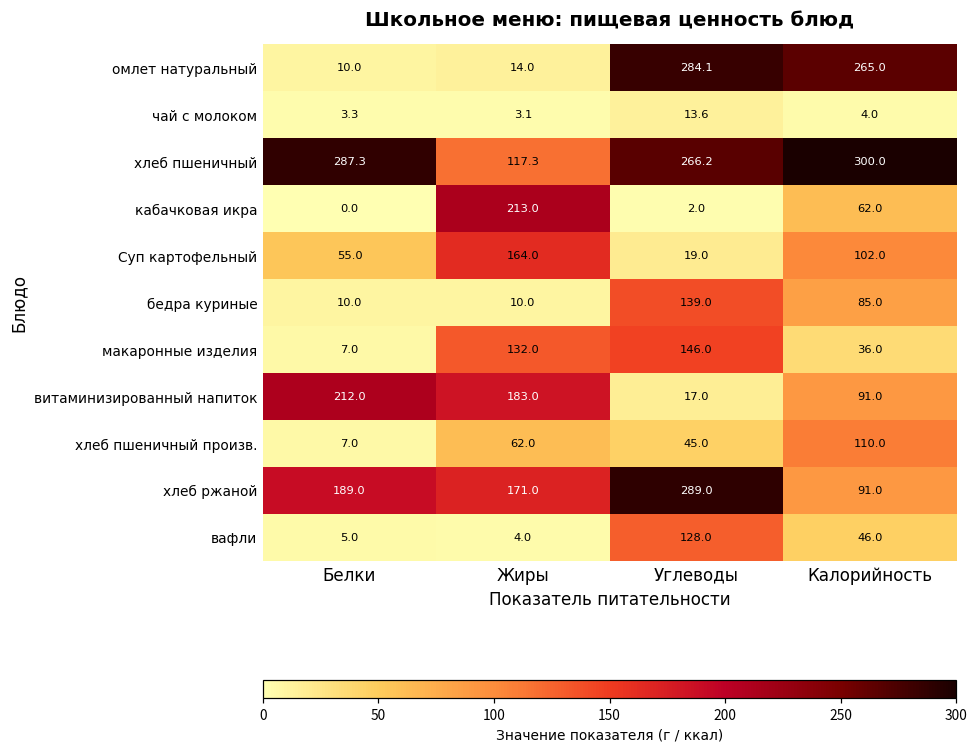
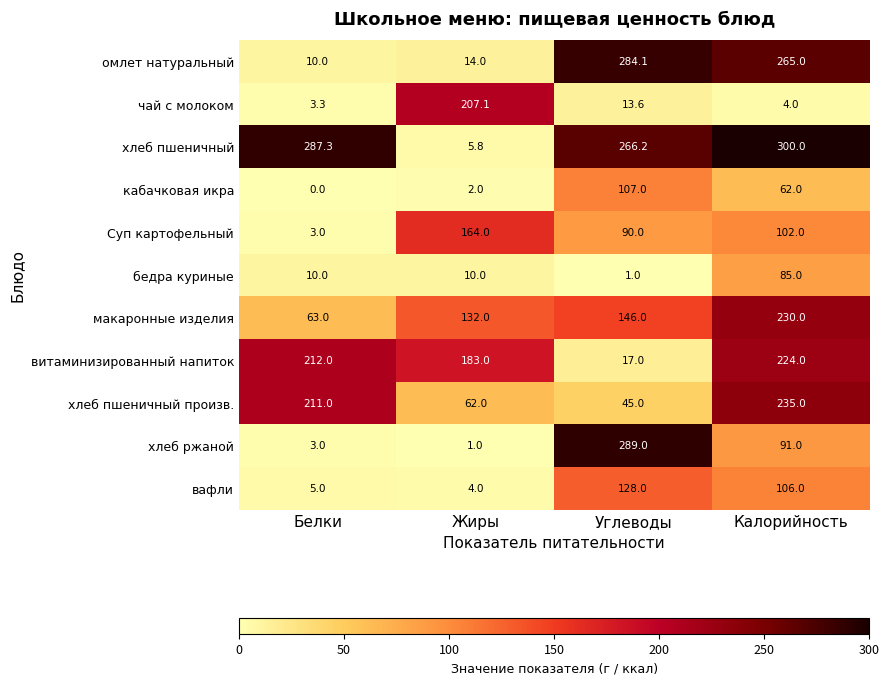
  {
    "омлет натуральный": {
      "Белки": 10.0,
      "Жиры": 14.0,
      "Углеводы": 284.1,
      "Калорийность": 265.0
    },
    "чай с молоком": {
      "Белки": 3.3,
-     "Жиры": 3.1,
+     "Жиры": 207.1,
      "Углеводы": 13.6,
      "Калорийность": 4.0
    },
    "хлеб пшеничный": {
      "Белки": 287.3,
-     "Жиры": 117.3,
+     "Жиры": 5.8,
      "Углеводы": 266.2,
      "Калорийность": 300.0
    },
    "кабачковая икра": {
      "Белки": 0.0,
-     "Жиры": 213.0,
-     "Углеводы": 2.0,
+     "Жиры": 2.0,
+     "Углеводы": 107.0,
      "Калорийность": 62.0
    },
    "Суп картофельный": {
-     "Белки": 55.0,
+     "Белки": 3.0,
      "Жиры": 164.0,
-     "Углеводы": 19.0,
+     "Углеводы": 90.0,
      "Калорийность": 102.0
    },
    "бедра куриные": {
      "Белки": 10.0,
      "Жиры": 10.0,
-     "Углеводы": 139.0,
+     "Углеводы": 1.0,
      "Калорийность": 85.0
    },
    "макаронные изделия": {
-     "Белки": 7.0,
+     "Белки": 63.0,
      "Жиры": 132.0,
      "Углеводы": 146.0,
-     "Калорийность": 36.0
+     "Калорийность": 230.0
    },
    "витаминизированный напиток": {
      "Белки": 212.0,
      "Жиры": 183.0,
      "Углеводы": 17.0,
-     "Калорийность": 91.0
+     "Калорийность": 224.0
    },
    "хлеб пшеничный произв.": {
-     "Белки": 7.0,
+     "Белки": 211.0,
      "Жиры": 62.0,
      "Углеводы": 45.0,
-     "Калорийность": 110.0
+     "Калорийность": 235.0
    },
    "хлеб ржаной": {
-     "Белки": 189.0,
-     "Жиры": 171.0,
+     "Белки": 3.0,
+     "Жиры": 1.0,
      "Углеводы": 289.0,
      "Калорийность": 91.0
    },
    "вафли": {
      "Белки": 5.0,
      "Жиры": 4.0,
      "Углеводы": 128.0,
-     "Калорийность": 46.0
+     "Калорийность": 106.0
    }
  }
